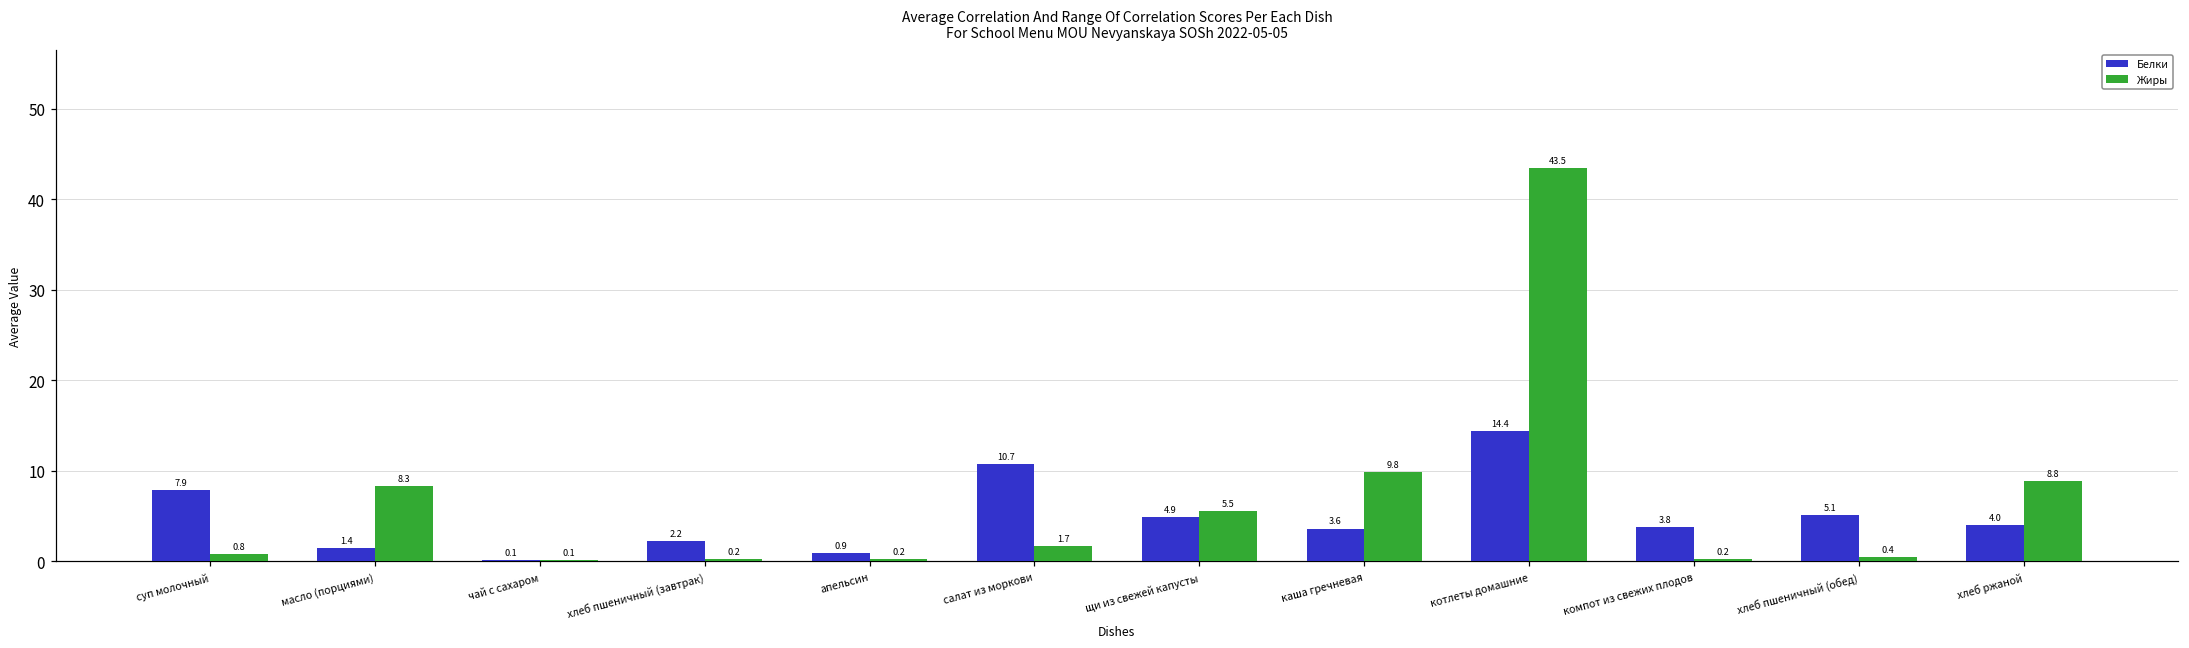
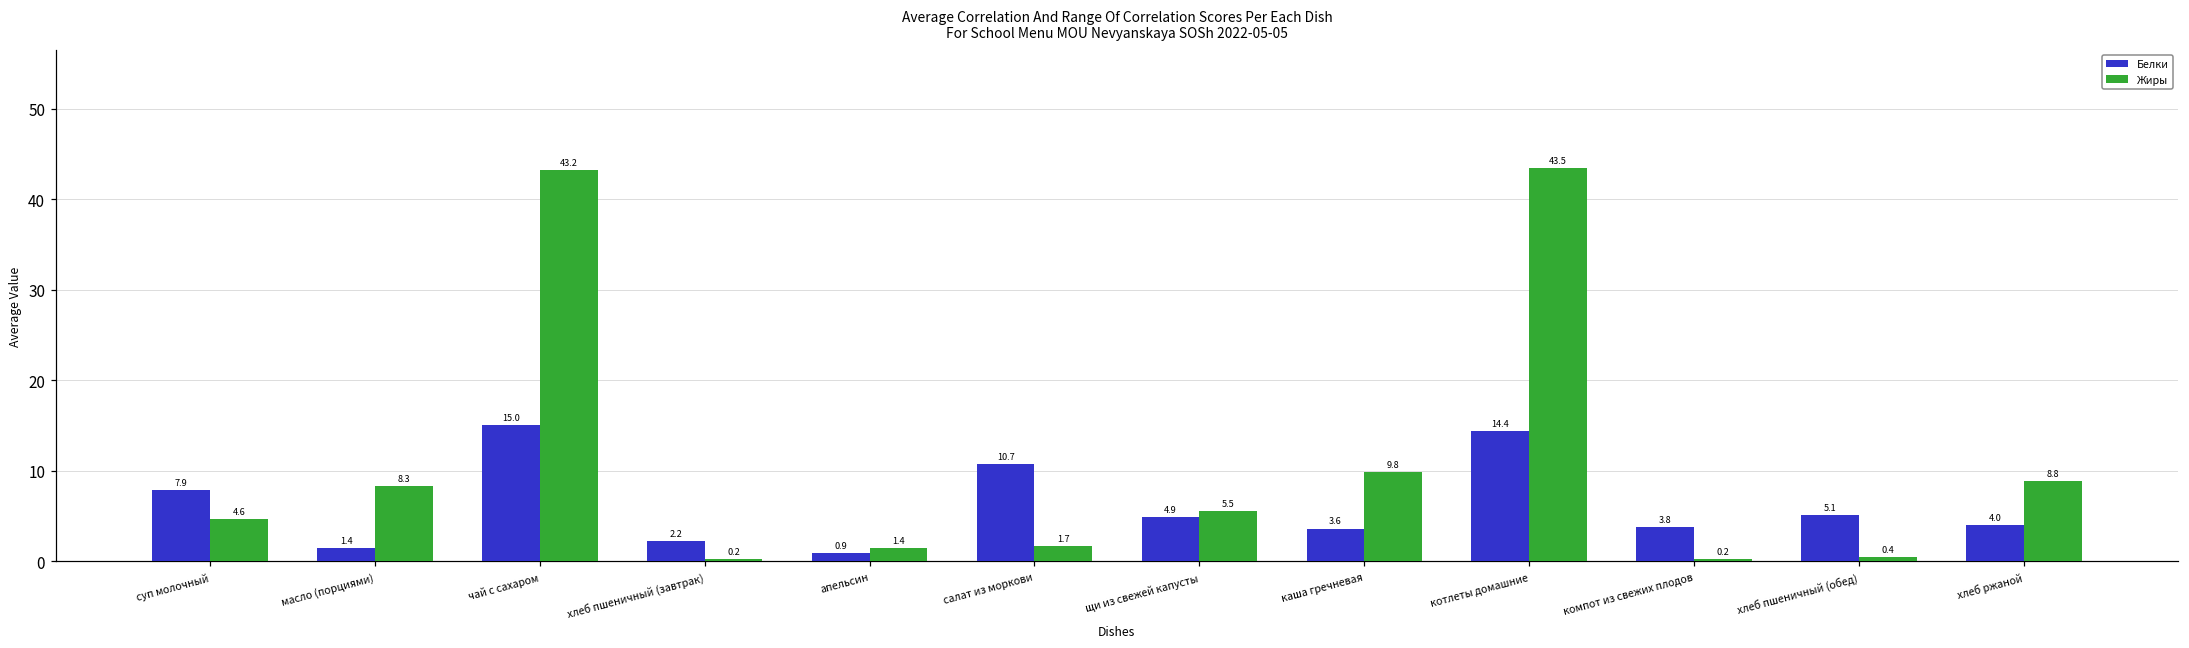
  {
    "Белки": {
      "суп молочный": 7.9,
      "масло (порциями)": 1.4,
-     "чай с сахаром": 0.1,
+     "чай с сахаром": 15.0,
      "хлеб пшеничный (завтрак)": 2.2,
      "апельсин": 0.9,
      "салат из моркови": 10.7,
      "щи из свежей капусты": 4.9,
      "каша гречневая": 3.6,
      "котлеты домашние": 14.4,
      "компот из свежих плодов": 3.8,
      "хлеб пшеничный (обед)": 5.1,
      "хлеб ржаной": 4.0
    },
    "Жиры": {
-     "суп молочный": 0.8,
+     "суп молочный": 4.6,
      "масло (порциями)": 8.3,
-     "чай с сахаром": 0.1,
+     "чай с сахаром": 43.2,
      "хлеб пшеничный (завтрак)": 0.2,
-     "апельсин": 0.2,
+     "апельсин": 1.4,
      "салат из моркови": 1.7,
      "щи из свежей капусты": 5.5,
      "каша гречневая": 9.8,
      "котлеты домашние": 43.5,
      "компот из свежих плодов": 0.2,
      "хлеб пшеничный (обед)": 0.4,
      "хлеб ржаной": 8.8
    }
  }
